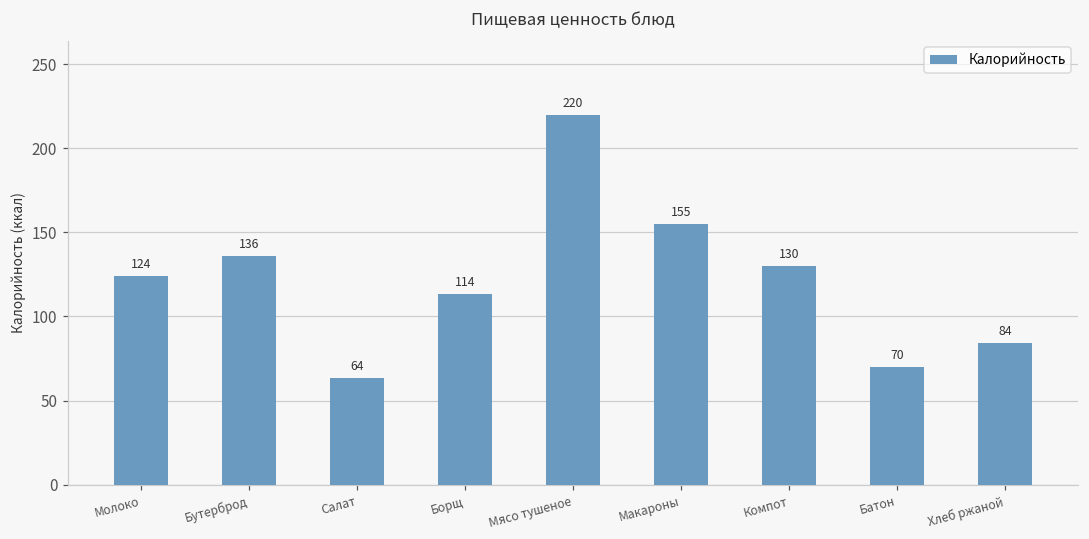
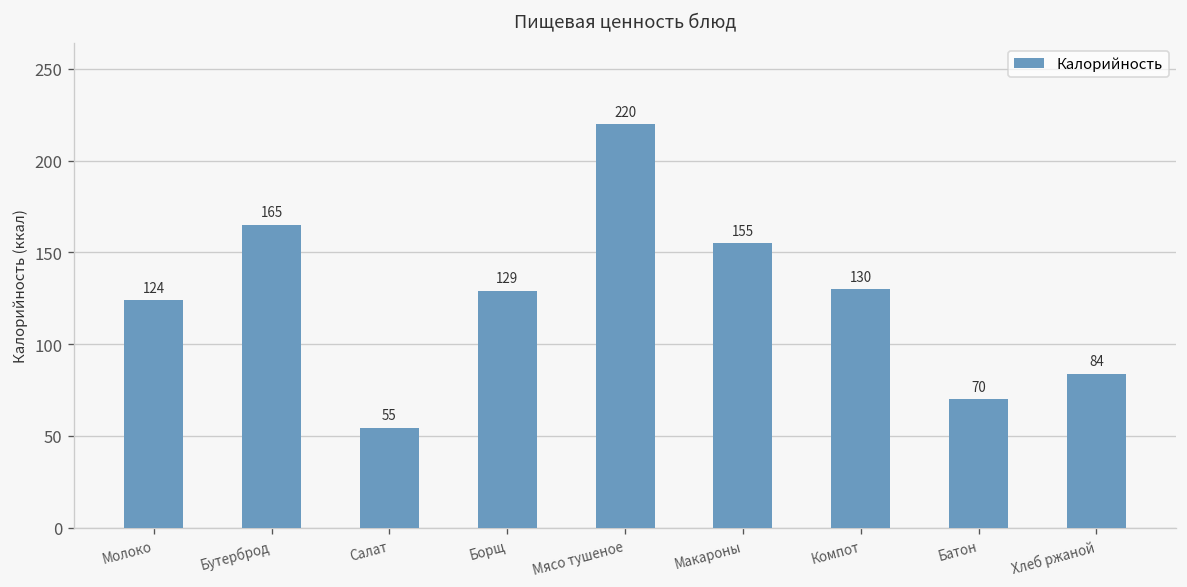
  {
    "Молоко": 124,
-   "Бутерброд": 136,
-   "Салат": 64,
-   "Борщ": 114,
+   "Бутерброд": 165,
+   "Салат": 55,
+   "Борщ": 129,
    "Мясо тушеное": 220,
    "Макароны": 155,
    "Компот": 130,
    "Батон": 70,
    "Хлеб ржаной": 84
  }
